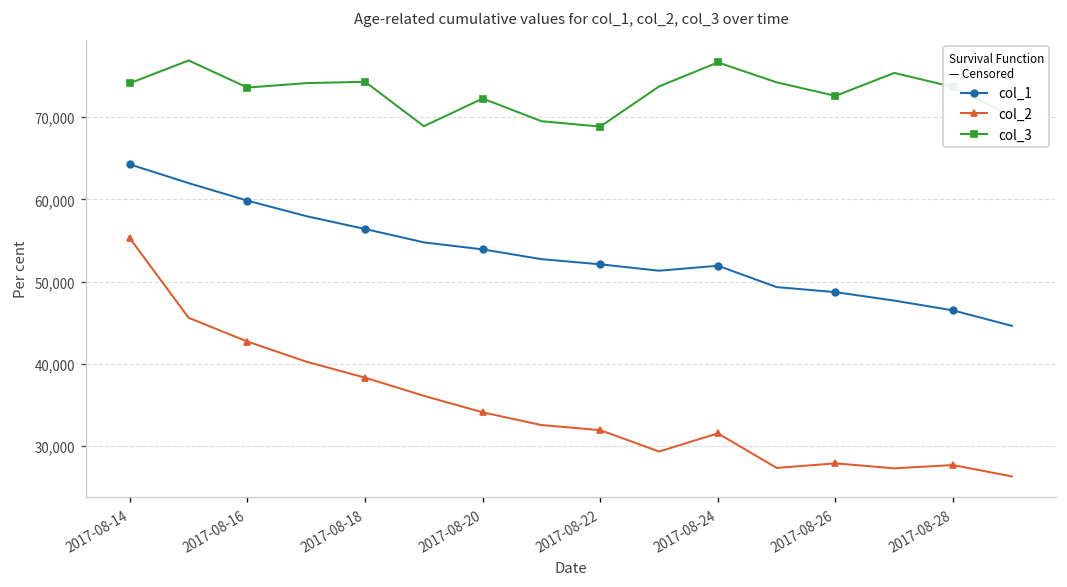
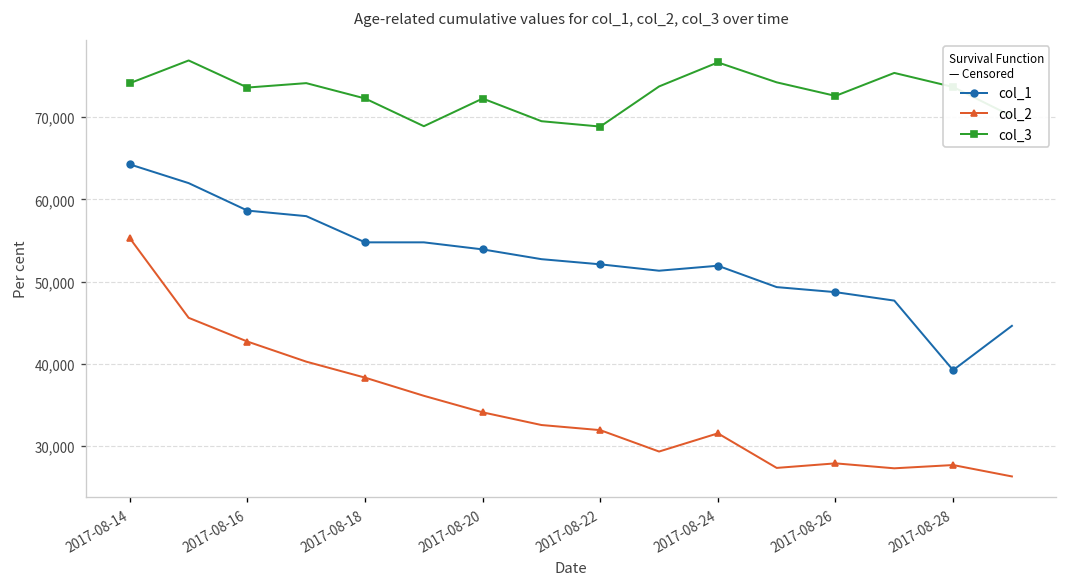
  {
    "col_1": {
      "2017-08-14": "64,000",
-     "2017-08-16": "60,000",
-     "2017-08-18": "56,000",
+     "2017-08-16": "59,000",
+     "2017-08-18": "55,000",
      "2017-08-20": "54,000",
      "2017-08-22": "52,000",
      "2017-08-24": "52,000",
      "2017-08-26": "49,000",
-     "2017-08-28": "46,000"
+     "2017-08-28": "39,000"
    },
    "col_2": {
      "2017-08-14": "55,000",
      "2017-08-16": "43,000",
      "2017-08-18": "38,000",
      "2017-08-20": "34,000",
      "2017-08-22": "32,000",
      "2017-08-24": "32,000",
      "2017-08-26": "28,000",
      "2017-08-28": "28,000"
    },
    "col_3": {
      "2017-08-14": "74,000",
      "2017-08-16": "74,000",
-     "2017-08-18": "74,000",
+     "2017-08-18": "72,000",
      "2017-08-20": "72,000",
      "2017-08-22": "69,000",
      "2017-08-24": "77,000",
      "2017-08-26": "73,000"
    }
  }
